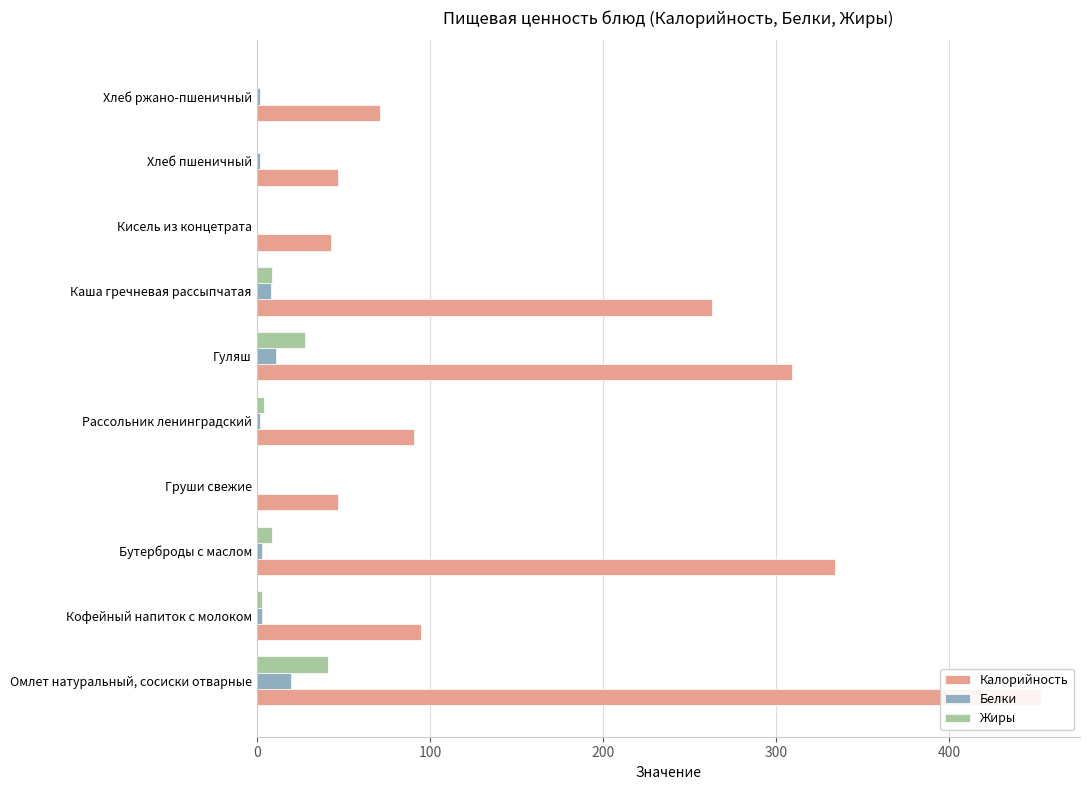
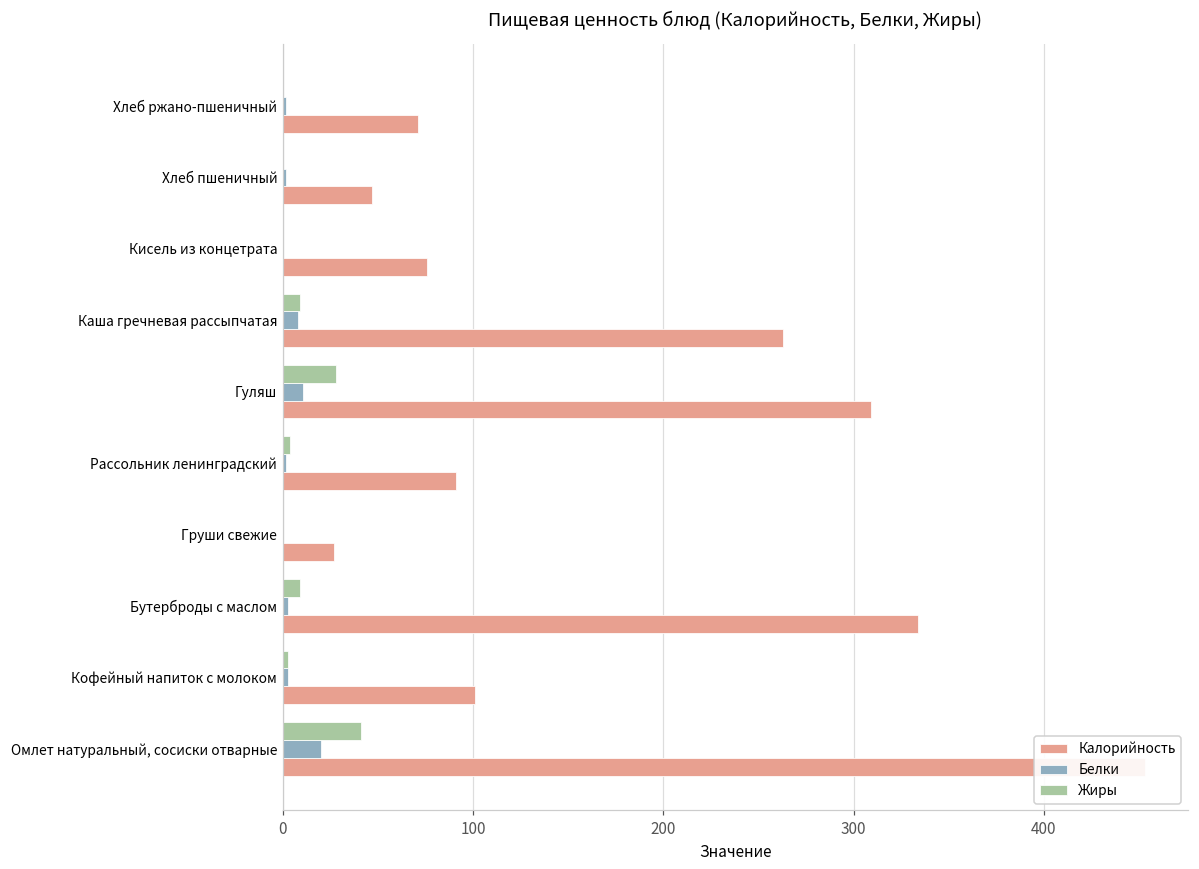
  {
    "Калорийность": {
      "Хлеб ржано-пшеничный": 71,
      "Хлеб пшеничный": 47,
-     "Кисель из концетрата": 43,
+     "Кисель из концетрата": 76,
      "Каша гречневая рассыпчатая": 263,
      "Гуляш": 309,
      "Рассольник ленинградский": 91,
-     "Груши свежие": 47,
+     "Груши свежие": 27,
      "Бутерброды с маслом": 334,
-     "Кофейный напиток с молоком": 95
+     "Кофейный напиток с молоком": 101
    }
  }
